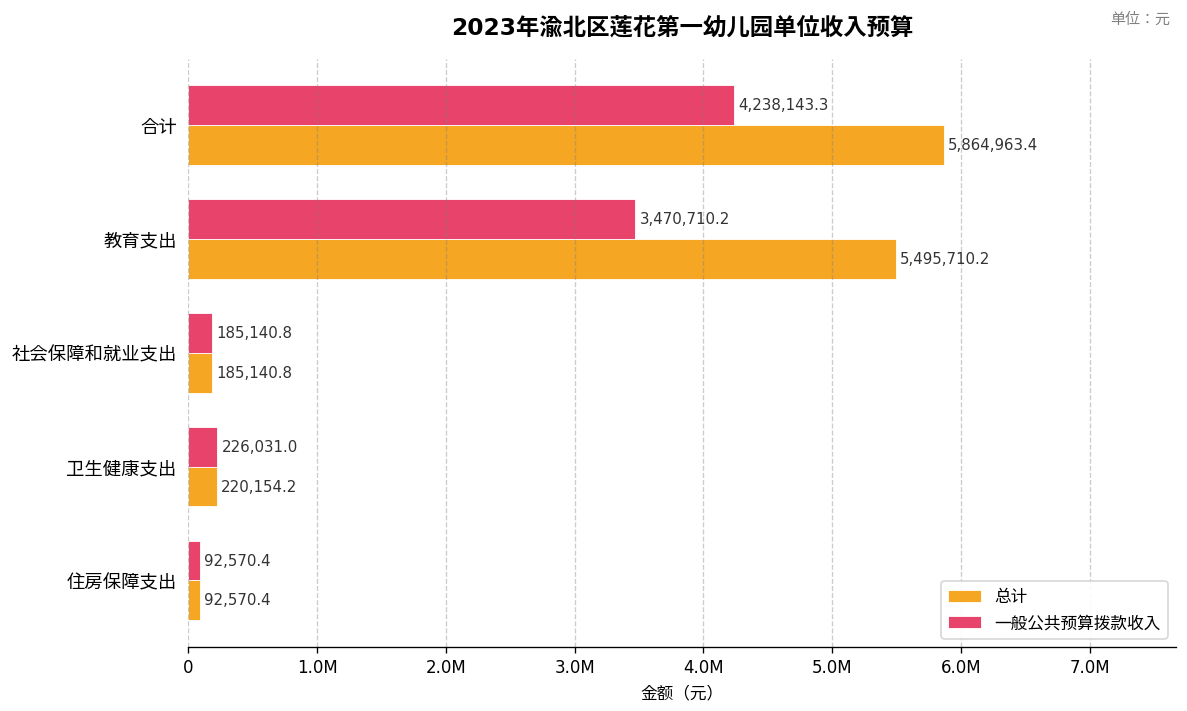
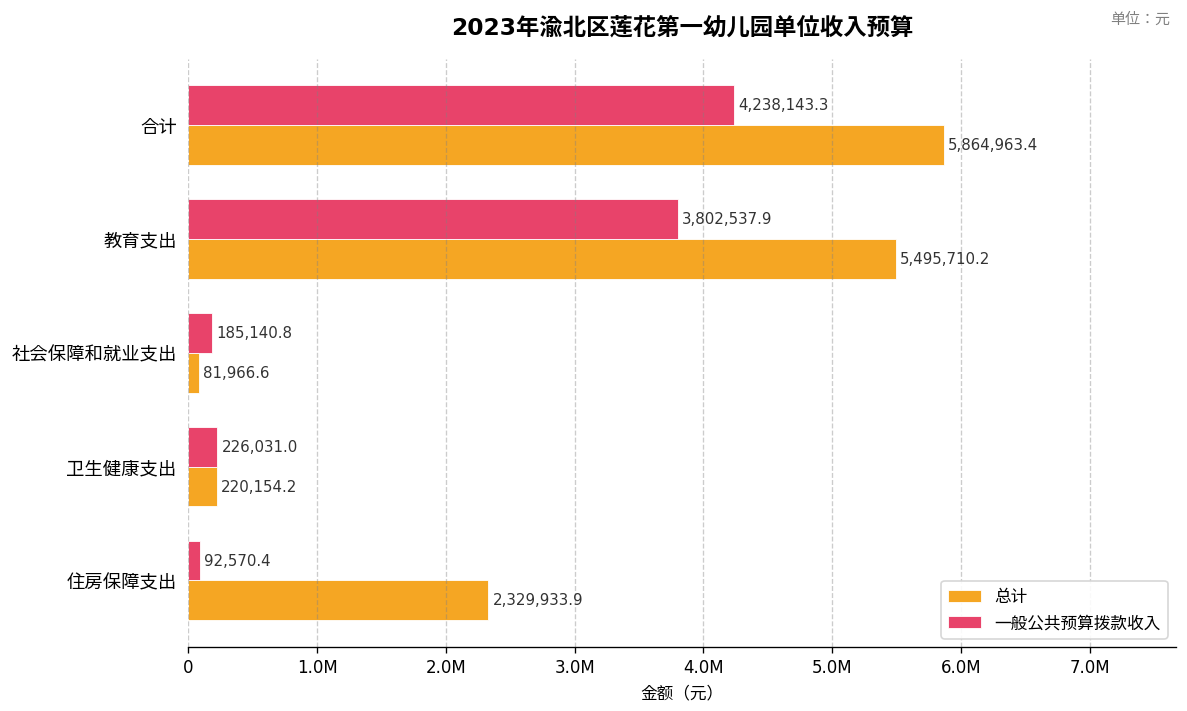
  {
    "总计": {
      "合计": "5,864,963.4",
      "教育支出": "5,495,710.2",
-     "社会保障和就业支出": "185,140.8",
+     "社会保障和就业支出": "81,966.6",
      "卫生健康支出": "220,154.2",
-     "住房保障支出": "92,570.4"
+     "住房保障支出": "2,329,933.9"
    },
    "一般公共预算拨款收入": {
      "合计": "4,238,143.3",
-     "教育支出": "3,470,710.2",
+     "教育支出": "3,802,537.9",
      "社会保障和就业支出": "185,140.8",
      "卫生健康支出": "226,031.0",
      "住房保障支出": "92,570.4"
    }
  }
